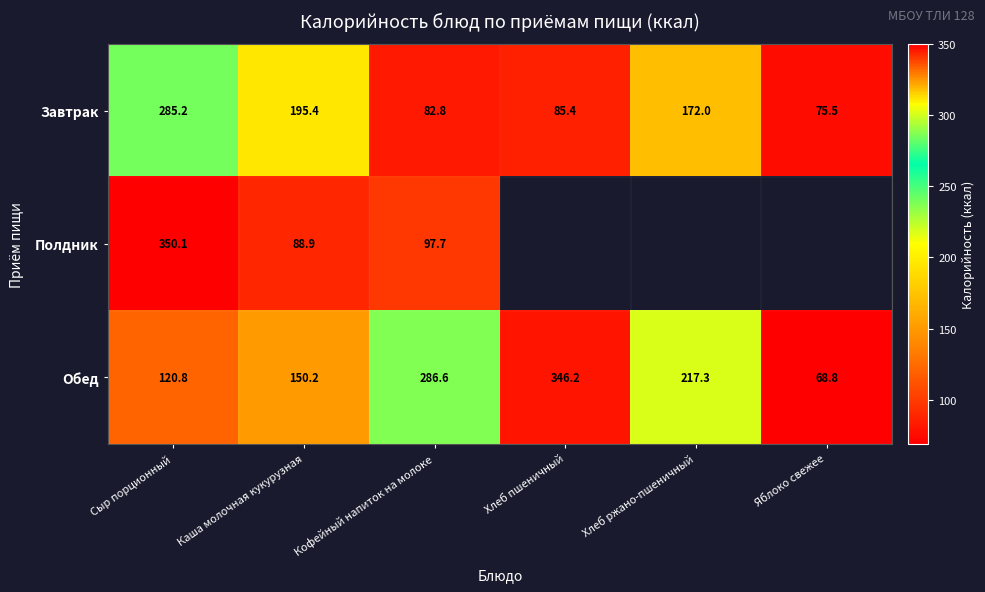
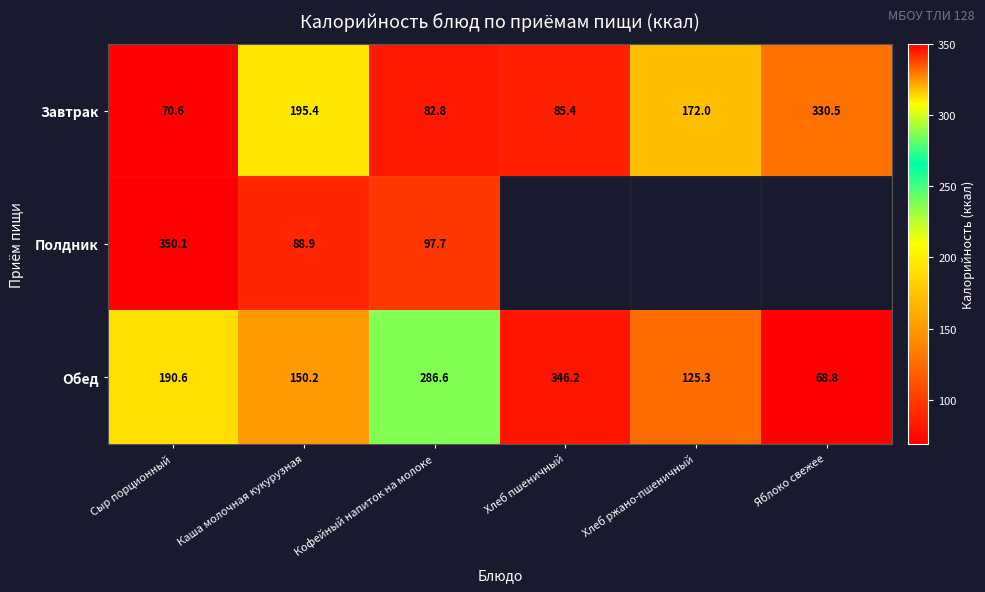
  {
    "Завтрак": {
-     "Сыр порционный": 285.2,
+     "Сыр порционный": 70.6,
      "Каша молочная кукурузная": 195.4,
      "Кофейный напиток на молоке": 82.8,
      "Хлеб пшеничный": 85.4,
      "Хлеб ржано-пшеничный": 172.0,
-     "Яблоко свежее": 75.5
+     "Яблоко свежее": 330.5
    },
    "Полдник": {
      "Сыр порционный": 350.1,
      "Каша молочная кукурузная": 88.9,
      "Кофейный напиток на молоке": 97.7
    },
    "Обед": {
-     "Сыр порционный": 120.8,
+     "Сыр порционный": 190.6,
      "Каша молочная кукурузная": 150.2,
      "Кофейный напиток на молоке": 286.6,
      "Хлеб пшеничный": 346.2,
-     "Хлеб ржано-пшеничный": 217.3,
+     "Хлеб ржано-пшеничный": 125.3,
      "Яблоко свежее": 68.8
    }
  }
